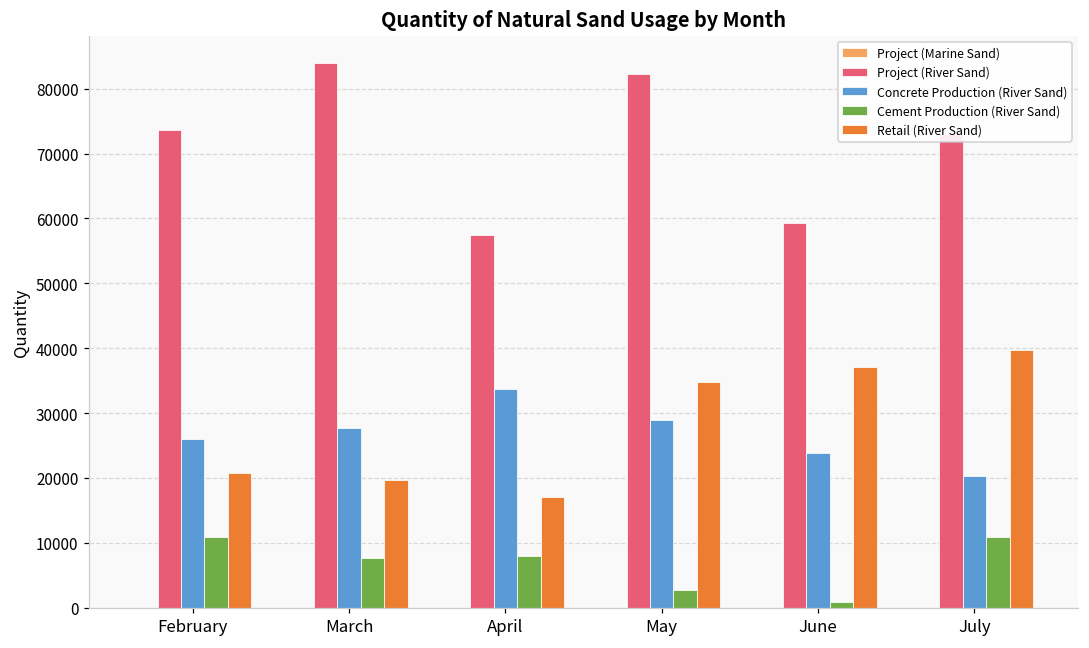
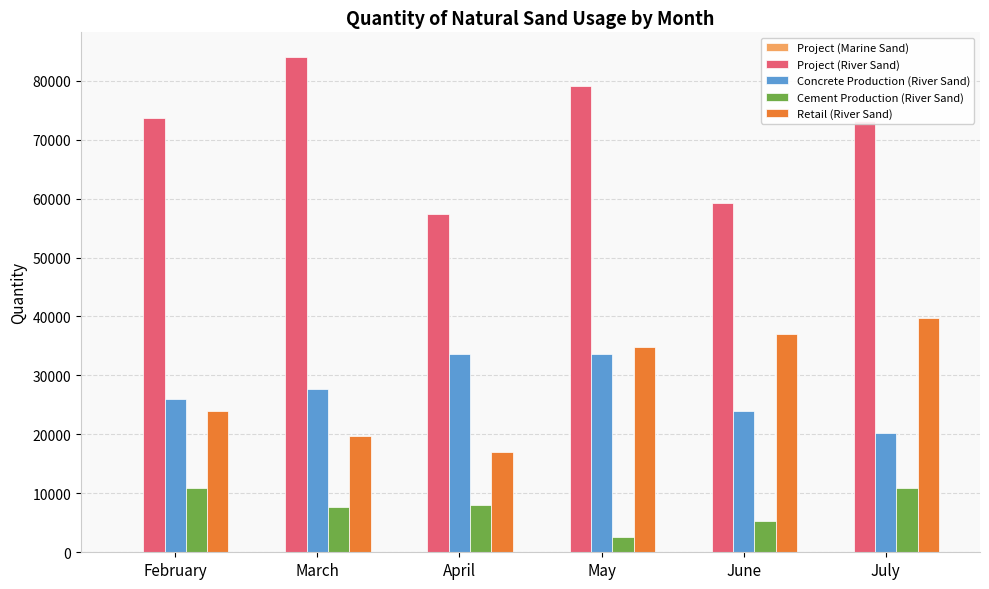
  {
    "Project (Marine Sand)": {
      "February": 0,
      "March": 0,
      "April": 0,
      "May": 0,
      "June": 0,
      "July": 0
    },
    "Project (River Sand)": {
      "February": 74000,
      "March": 84000,
      "April": 57000,
-     "May": 82000,
+     "May": 79000,
      "June": 59000
    },
    "Concrete Production (River Sand)": {
      "February": 26000,
      "March": 28000,
      "April": 34000,
-     "May": 29000,
+     "May": 34000,
      "June": 24000,
      "July": 20000
    },
    "Cement Production (River Sand)": {
      "February": 11000,
      "March": 8000,
      "April": 8000,
      "May": 3000,
-     "June": 1000,
+     "June": 5000,
      "July": 11000
    },
    "Retail (River Sand)": {
-     "February": 21000,
+     "February": 24000,
      "March": 20000,
      "April": 17000,
      "May": 35000,
      "June": 37000,
      "July": 40000
    }
  }
